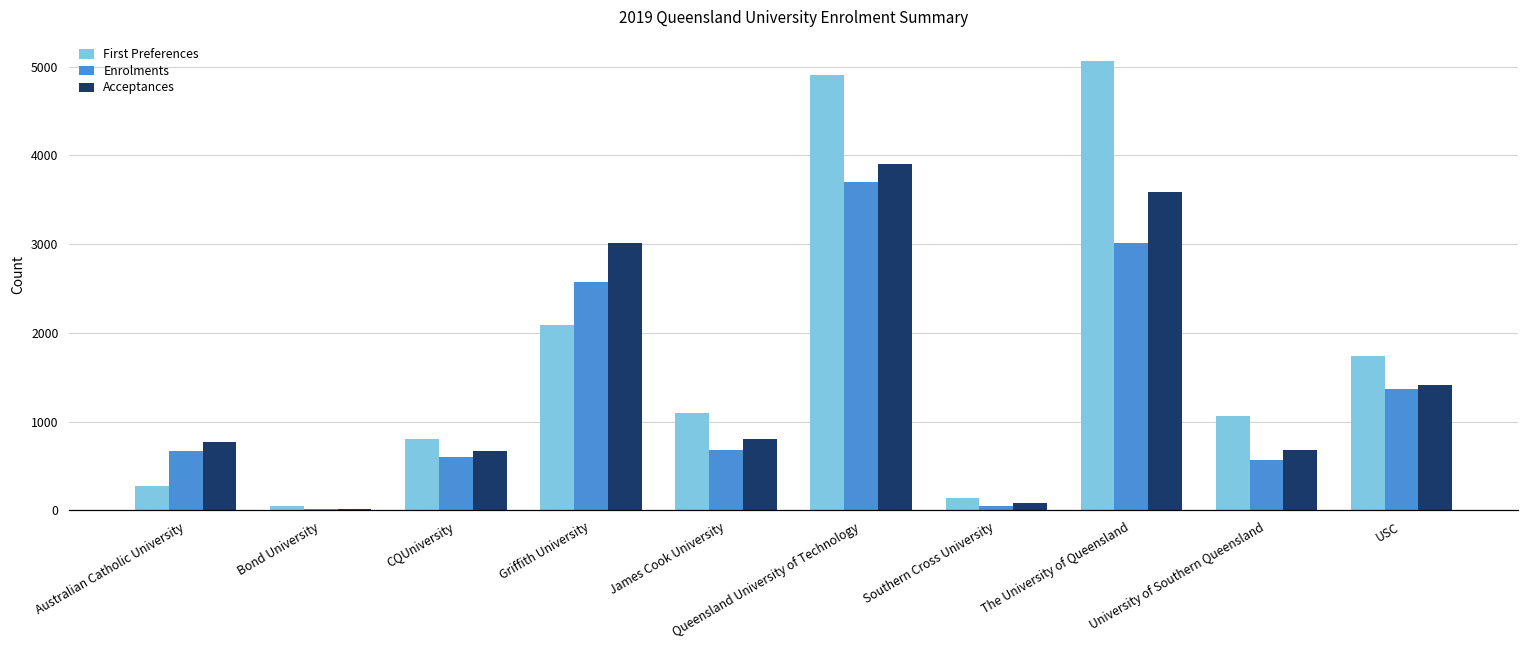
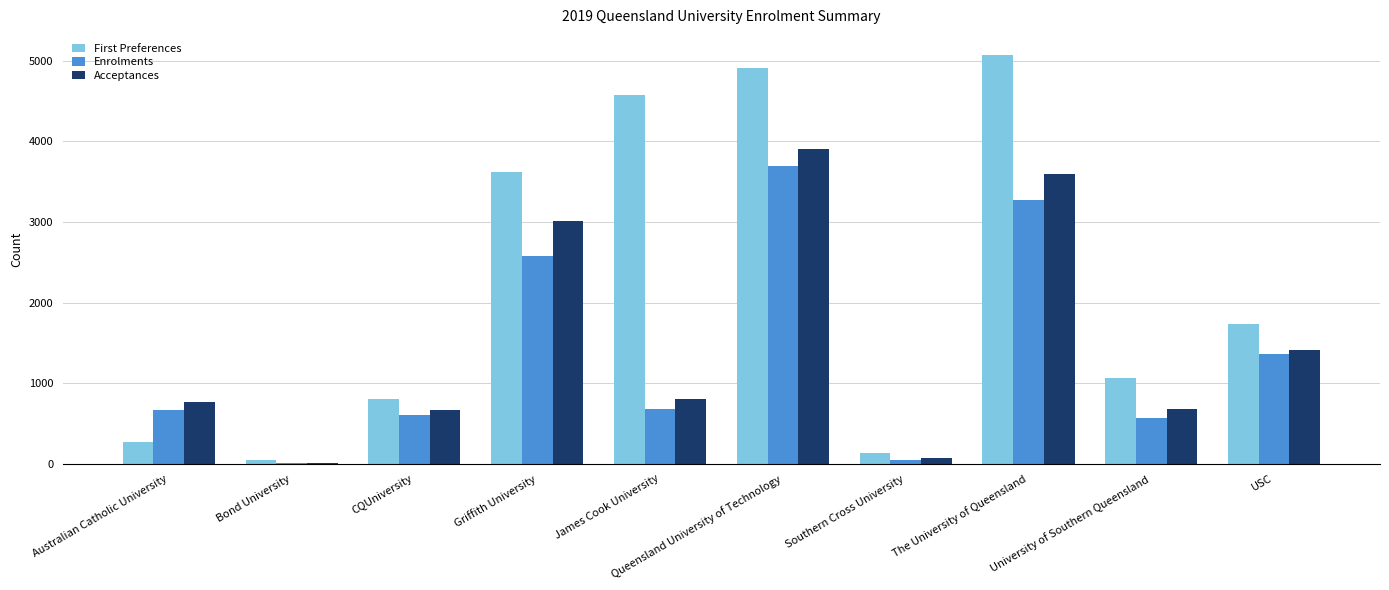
  {
    "First Preferences": {
      "Australian Catholic University": 300,
      "Bond University": 100,
      "CQUniversity": 800,
-     "Griffith University": 2100,
-     "James Cook University": 1100,
+     "Griffith University": 3600,
+     "James Cook University": 4600,
      "Queensland University of Technology": 4900,
      "Southern Cross University": 100,
      "The University of Queensland": 5100,
      "University of Southern Queensland": 1100,
      "USC": 1700
    },
    "Enrolments": {
      "Australian Catholic University": 700,
      "CQUniversity": 600,
      "Griffith University": 2600,
      "James Cook University": 700,
      "Queensland University of Technology": 3700,
      "Southern Cross University": 100,
-     "The University of Queensland": 3000,
+     "The University of Queensland": 3300,
      "University of Southern Queensland": 600,
      "USC": 1400
    },
    "Acceptances": {
      "Australian Catholic University": 800,
      "CQUniversity": 700,
      "Griffith University": 3000,
      "James Cook University": 800,
      "Queensland University of Technology": 3900,
      "Southern Cross University": 100,
      "The University of Queensland": 3600,
      "University of Southern Queensland": 700,
      "USC": 1400
    }
  }
